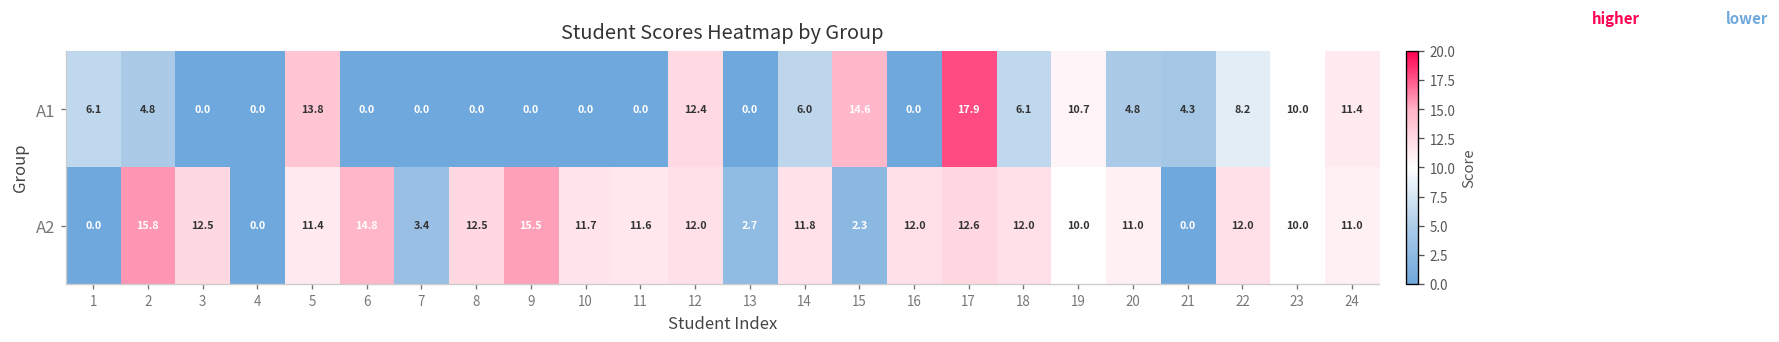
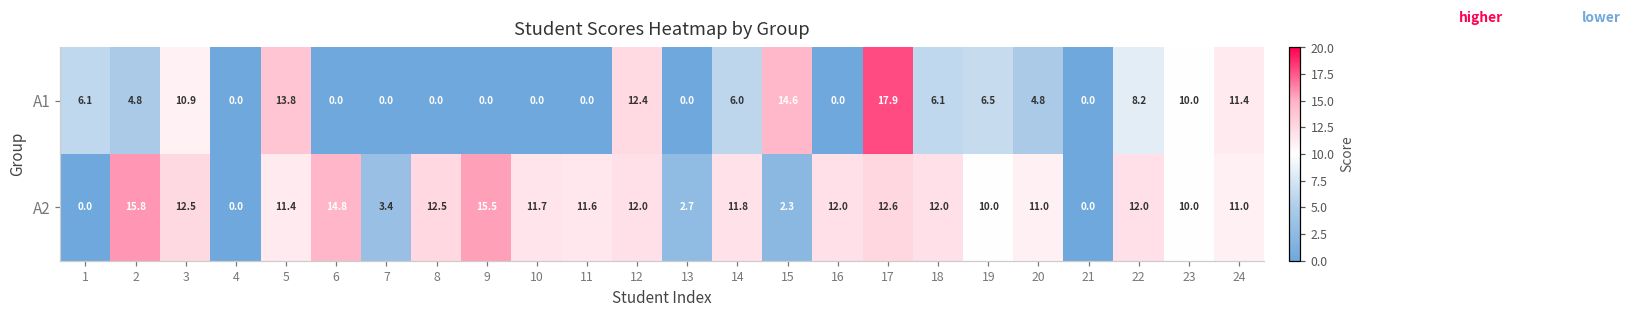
  {
    "A1": {
      "1": 6.1,
      "2": 4.8,
-     "3": 0.0,
+     "3": 10.9,
      "4": 0.0,
      "5": 13.8,
      "6": 0.0,
      "7": 0.0,
      "8": 0.0,
      "9": 0.0,
      "10": 0.0,
      "11": 0.0,
      "12": 12.4,
      "13": 0.0,
      "14": 6.0,
      "15": 14.6,
      "16": 0.0,
      "17": 17.9,
      "18": 6.1,
-     "19": 10.7,
+     "19": 6.5,
      "20": 4.8,
-     "21": 4.3,
+     "21": 0.0,
      "22": 8.2,
      "23": 10.0,
      "24": 11.4
    },
    "A2": {
      "1": 0.0,
      "2": 15.8,
      "3": 12.5,
      "4": 0.0,
      "5": 11.4,
      "6": 14.8,
      "7": 3.4,
      "8": 12.5,
      "9": 15.5,
      "10": 11.7,
      "11": 11.6,
      "12": 12.0,
      "13": 2.7,
      "14": 11.8,
      "15": 2.3,
      "16": 12.0,
      "17": 12.6,
      "18": 12.0,
      "19": 10.0,
      "20": 11.0,
      "21": 0.0,
      "22": 12.0,
      "23": 10.0,
      "24": 11.0
    }
  }
